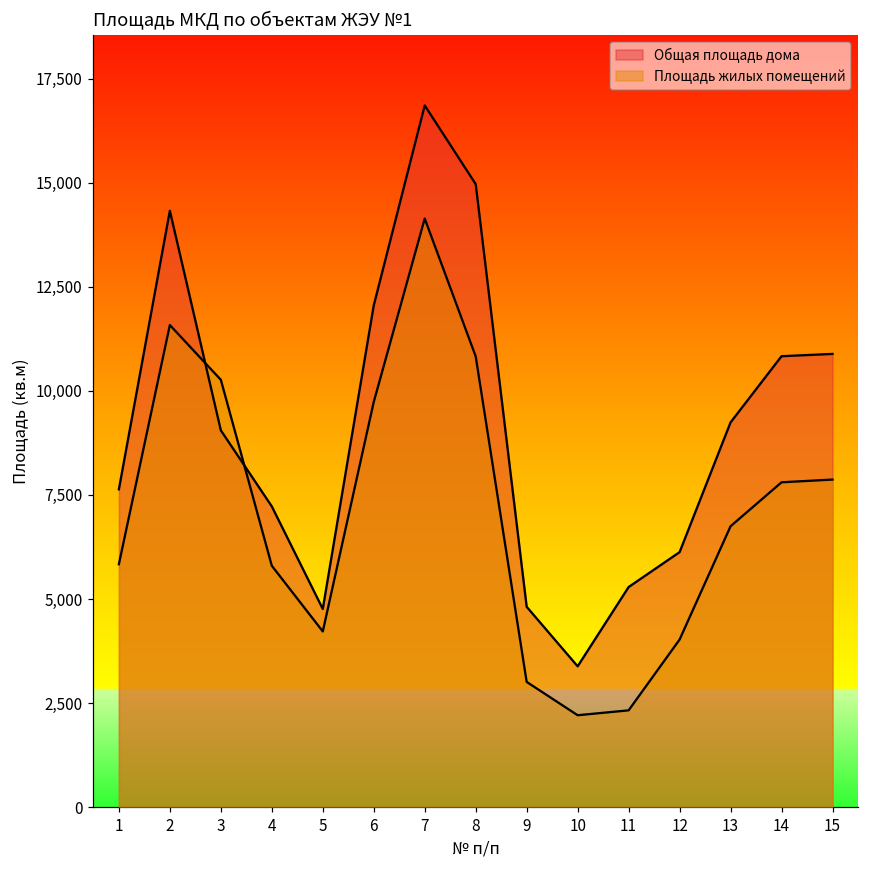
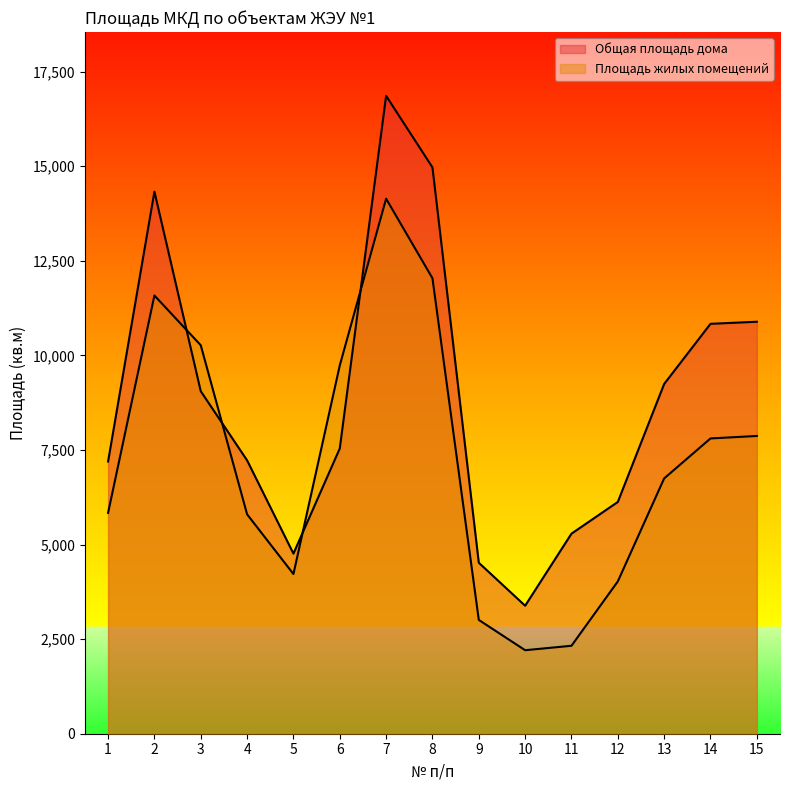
  {
    "Общая площадь дома": {
-     "1": "7,600",
+     "1": "7,200",
      "2": "14,300",
      "3": "9,100",
      "4": "7,200",
      "5": "4,800",
-     "6": "12,100",
+     "6": "7,500",
      "7": "16,900",
      "8": "15,000",
-     "9": "4,800",
+     "9": "4,500",
      "10": "3,400",
      "11": "5,300",
      "12": "6,100",
      "13": "9,200",
      "14": "10,800",
      "15": "10,900"
    },
    "Площадь жилых помещений": {
      "1": "5,800",
      "2": "11,600",
      "3": "10,300",
      "4": "5,800",
      "5": "4,200",
      "6": "9,700",
      "7": "14,100",
-     "8": "10,800",
+     "8": "12,000",
      "9": "3,000",
      "10": "2,200",
      "11": "2,300",
      "12": "4,000",
      "13": "6,700",
      "14": "7,800",
      "15": "7,900"
    }
  }
